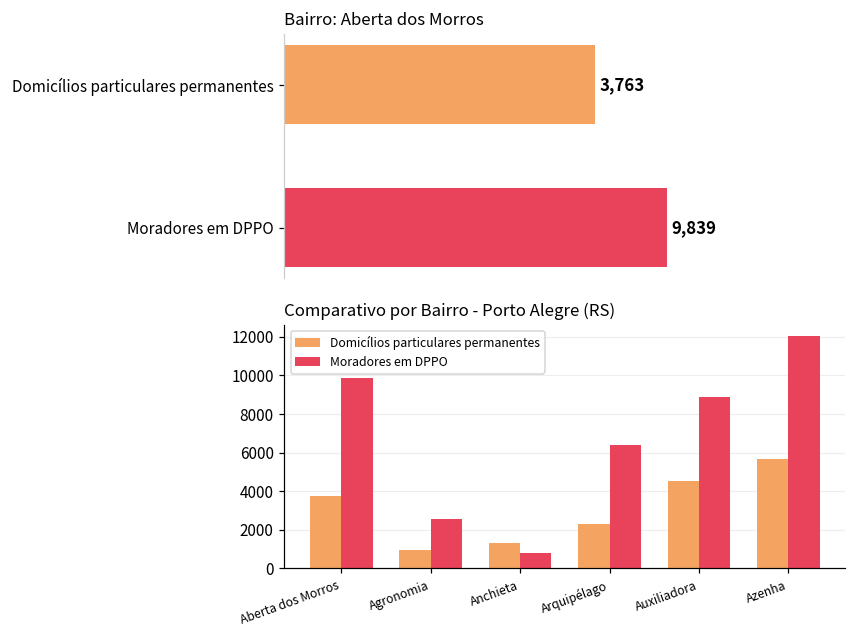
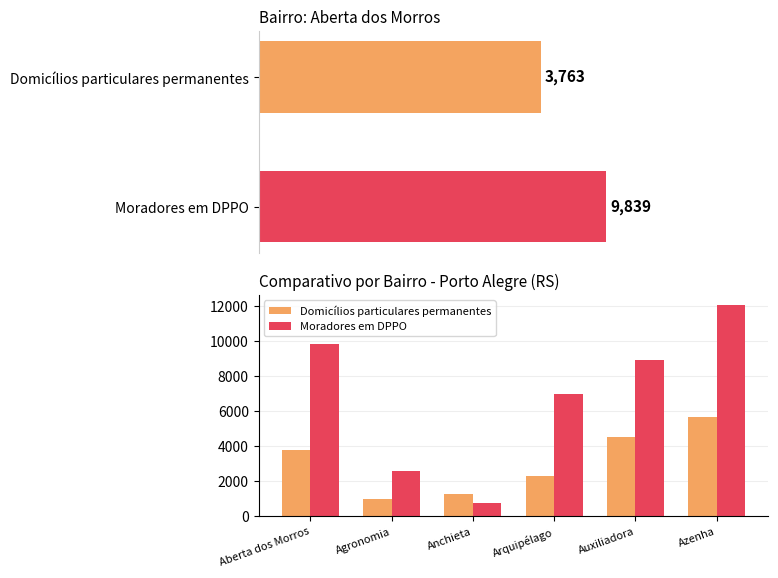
  {
    "Comparativo por Bairro - Porto Alegre (RS)": {
      "Domicílios particulares permanentes": {
        "Aberta dos Morros": 3800,
        "Agronomia": 1000,
        "Anchieta": 1300,
        "Arquipélago": 2300,
        "Auxiliadora": 4500,
        "Azenha": 5700
      },
      "Moradores em DPPO": {
        "Aberta dos Morros": 9800,
        "Agronomia": 2600,
        "Anchieta": 800,
-       "Arquipélago": 6400,
+       "Arquipélago": 7000,
        "Auxiliadora": 8900,
        "Azenha": 12000
      }
    }
  }
